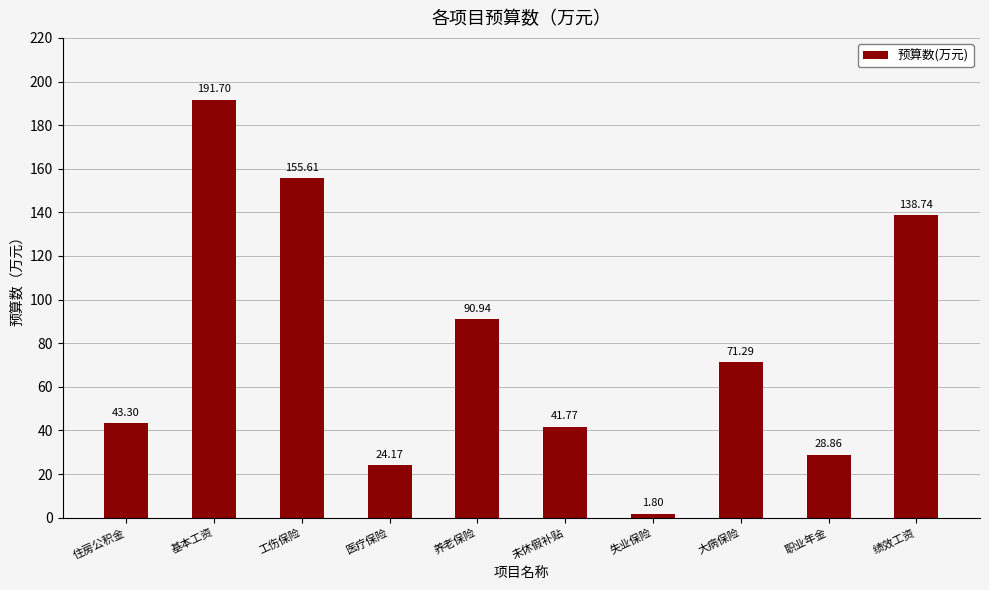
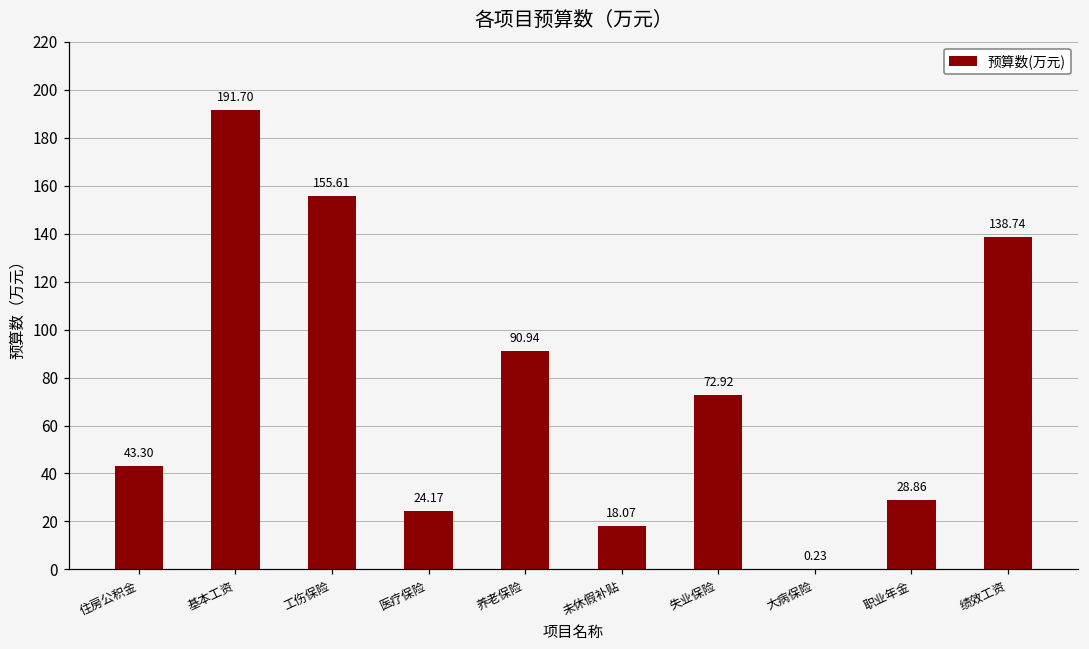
  {
    "住房公积金": 43.30,
    "基本工资": 191.70,
    "工伤保险": 155.61,
    "医疗保险": 24.17,
    "养老保险": 90.94,
-   "未休假补贴": 41.77,
-   "失业保险": 1.80,
-   "大病保险": 71.29,
+   "未休假补贴": 18.07,
+   "失业保险": 72.92,
+   "大病保险": 0.23,
    "职业年金": 28.86,
    "绩效工资": 138.74
  }
